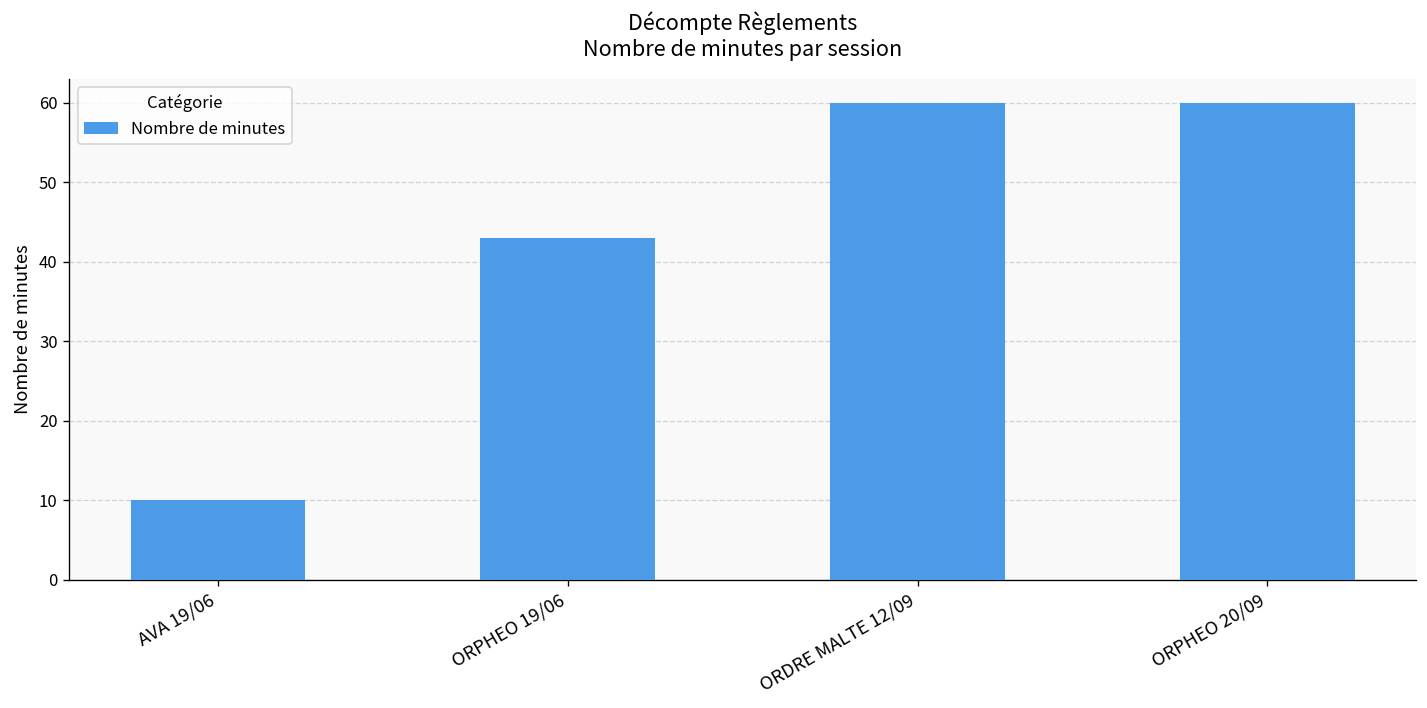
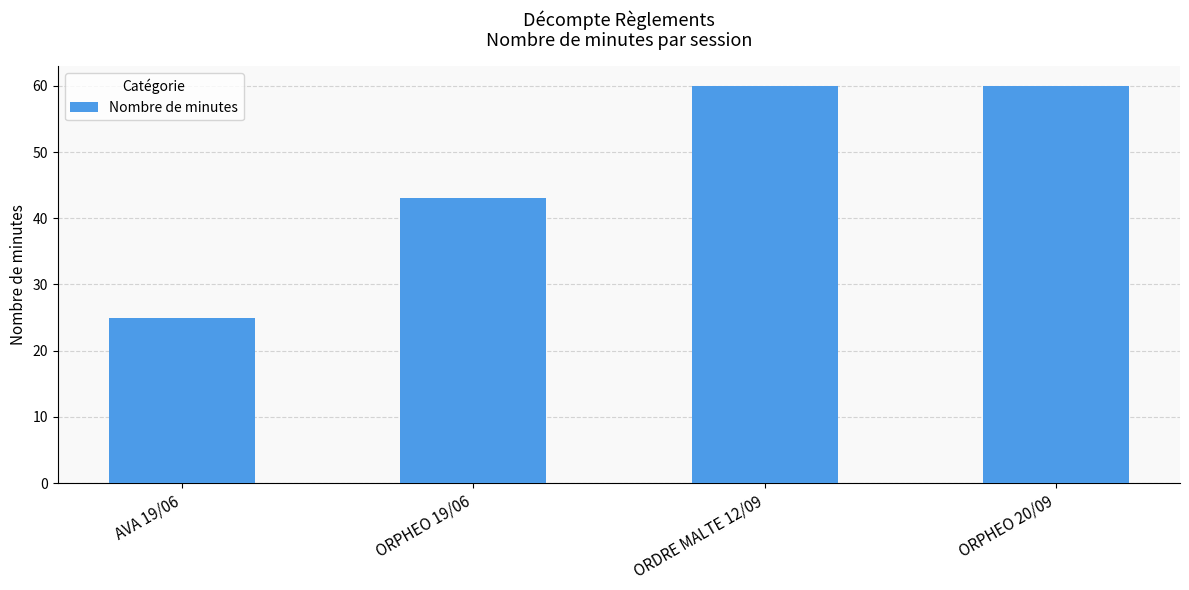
  {
-   "AVA 19/06": 10,
+   "AVA 19/06": 25,
    "ORPHEO 19/06": 43,
    "ORDRE MALTE 12/09": 60,
    "ORPHEO 20/09": 60
  }
